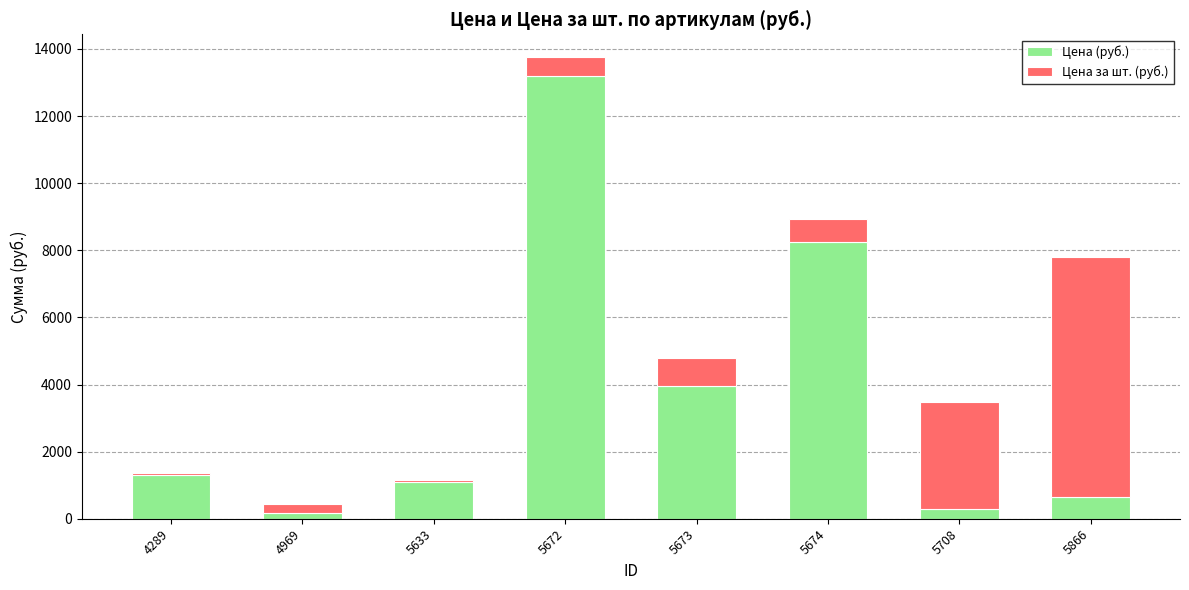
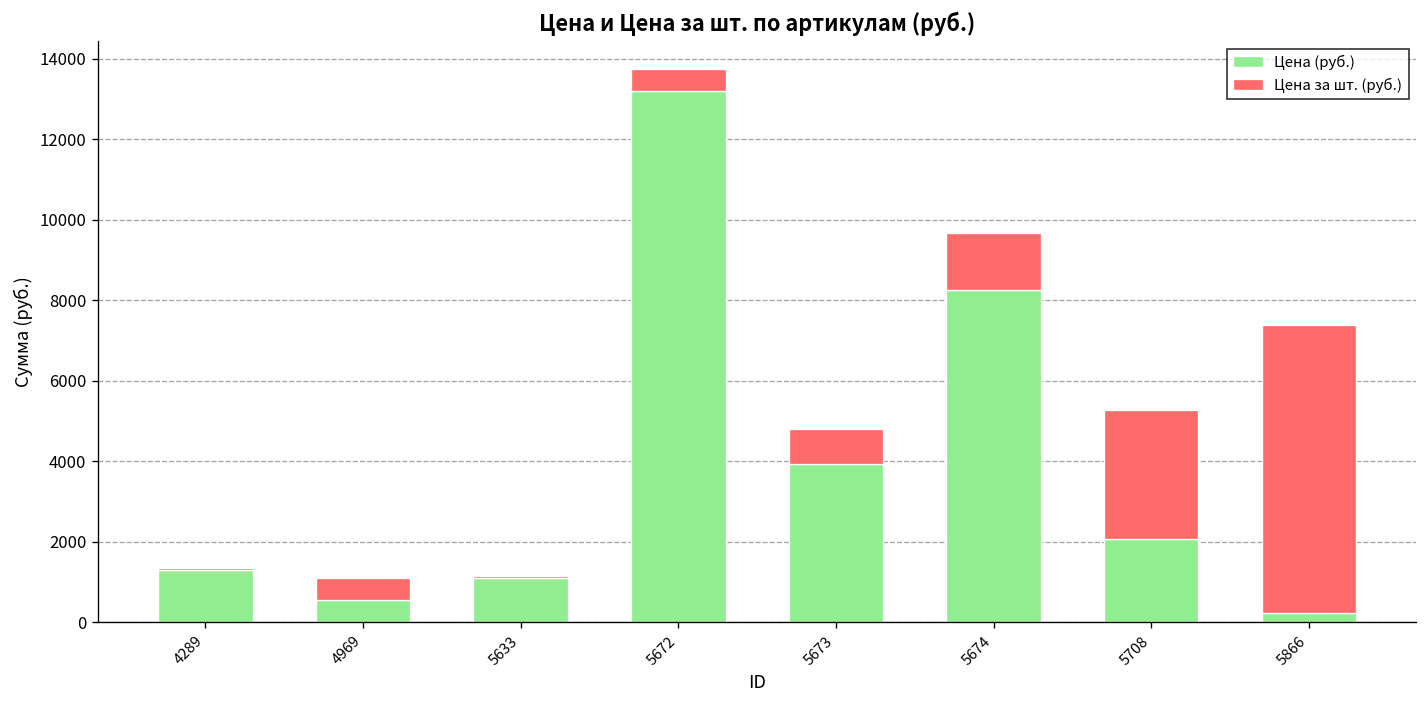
  {
    "Цена (руб.)": {
      "4289": 1300,
-     "4969": 200,
+     "4969": 600,
      "5633": 1100,
      "5672": 13200,
      "5673": 3900,
      "5674": 8200,
-     "5708": 300,
-     "5866": 600
+     "5708": 2100,
+     "5866": 200
    },
    "Цена за шт. (руб.)": {
-     "4969": 300,
+     "4969": 600,
      "5672": 600,
      "5673": 900,
-     "5674": 700,
+     "5674": 1400,
      "5708": 3200,
      "5866": 7100
    }
  }
